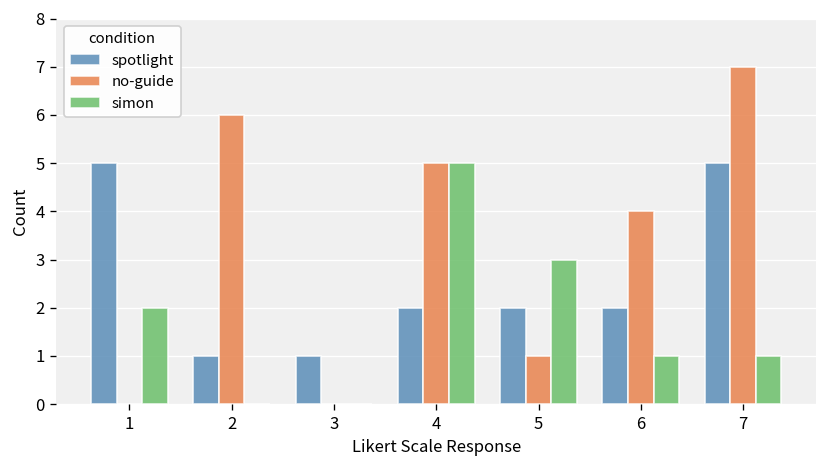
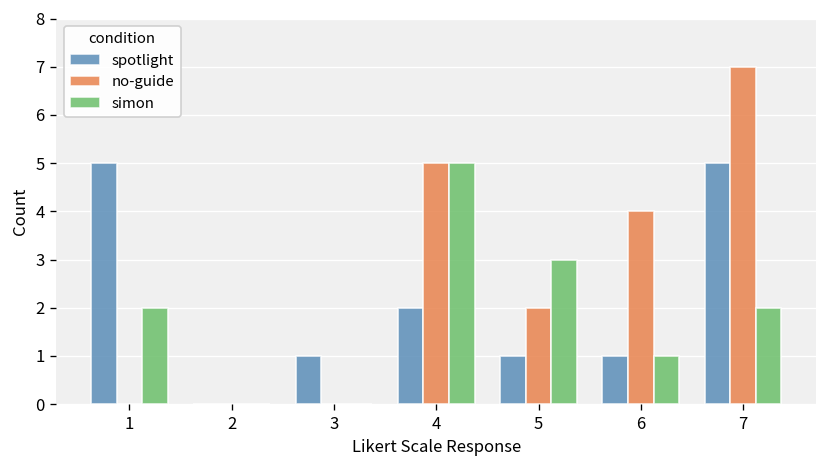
  {
    "spotlight": {
      "1": 5,
-     "2": 1,
+     "2": 0,
      "3": 1,
      "4": 2,
-     "5": 2,
-     "6": 2,
+     "5": 1,
+     "6": 1,
      "7": 5
    },
    "no-guide": {
      "1": 0,
-     "2": 6,
+     "2": 0,
      "3": 0,
      "4": 5,
-     "5": 1,
+     "5": 2,
      "6": 4,
      "7": 7
    },
    "simon": {
      "1": 2,
      "2": 0,
      "3": 0,
      "4": 5,
      "5": 3,
      "6": 1,
-     "7": 1
+     "7": 2
    }
  }
